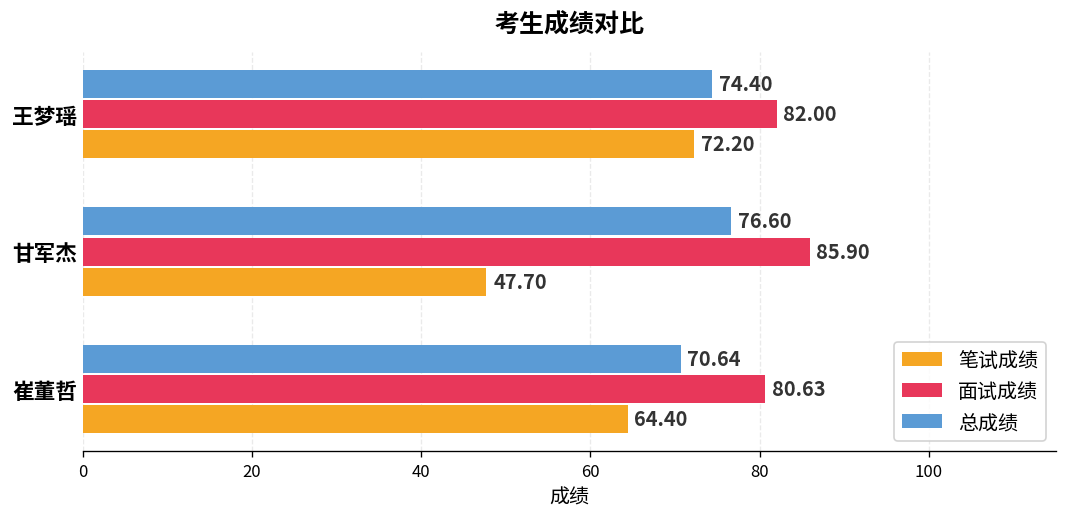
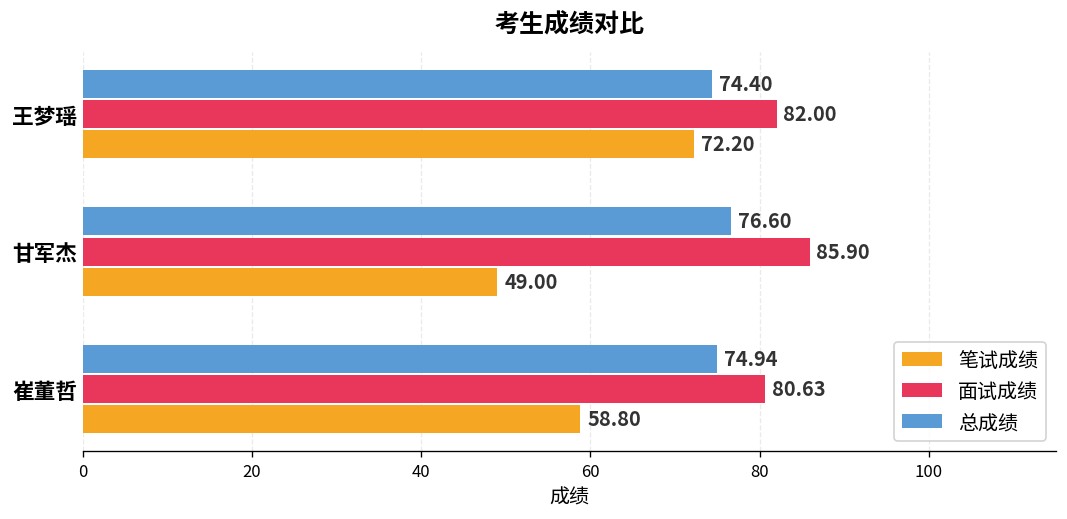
  {
    "笔试成绩": {
      "王梦瑶": 72.20,
-     "甘军杰": 47.70,
-     "崔董哲": 64.40
+     "甘军杰": 49.00,
+     "崔董哲": 58.80
    },
    "面试成绩": {
      "王梦瑶": 82.00,
      "甘军杰": 85.90,
      "崔董哲": 80.63
    },
    "总成绩": {
      "王梦瑶": 74.40,
      "甘军杰": 76.60,
-     "崔董哲": 70.64
+     "崔董哲": 74.94
    }
  }
